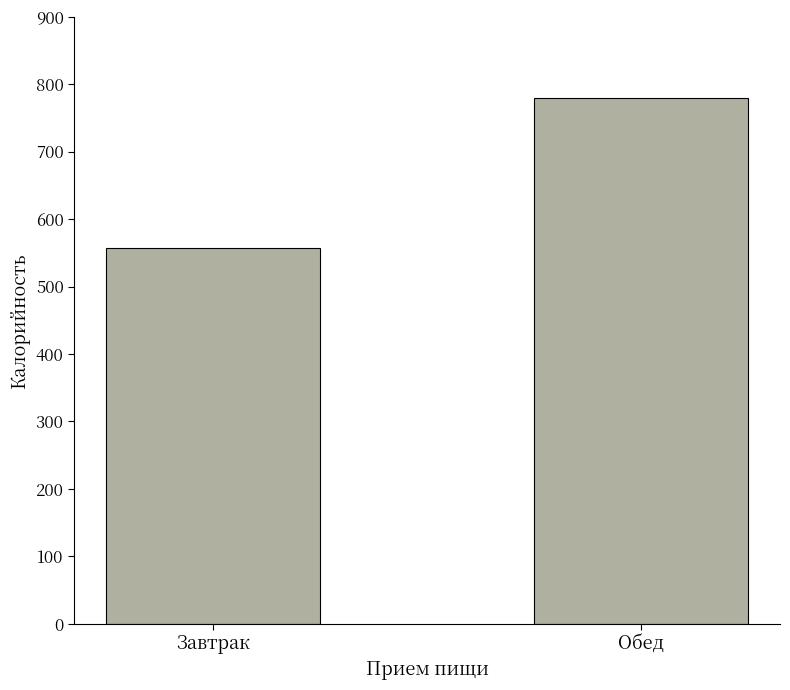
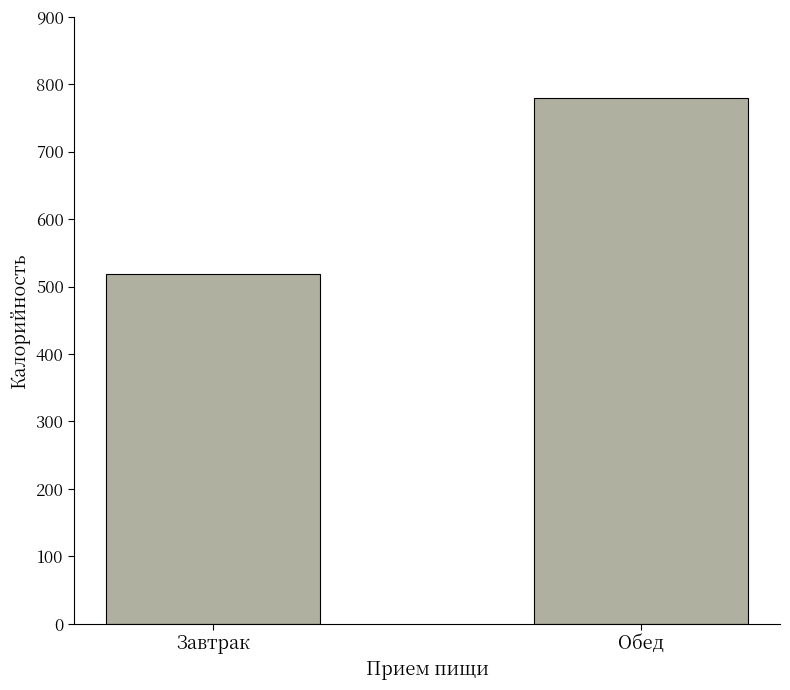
  {
-   "Завтрак": 560,
+   "Завтрак": 520,
    "Обед": 780
  }
